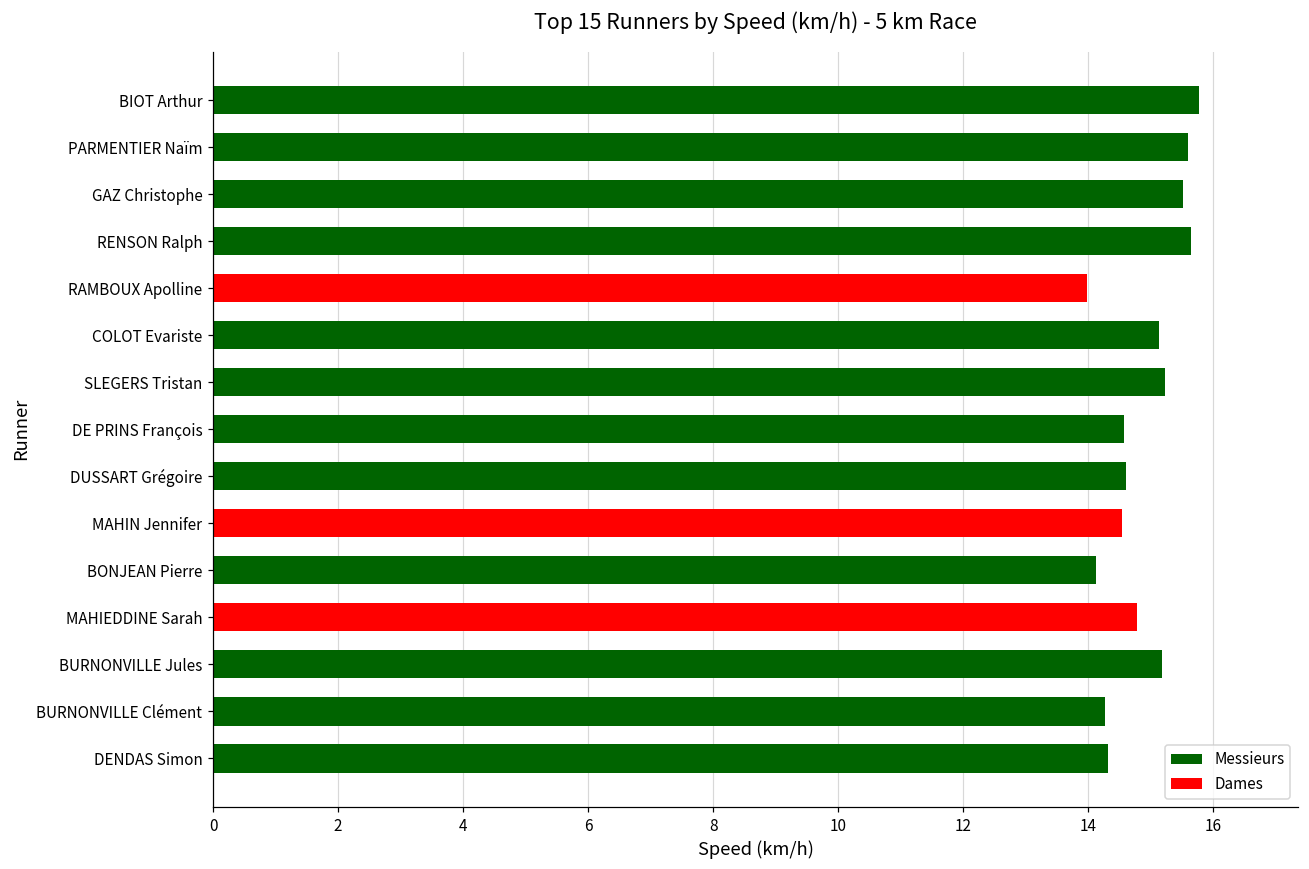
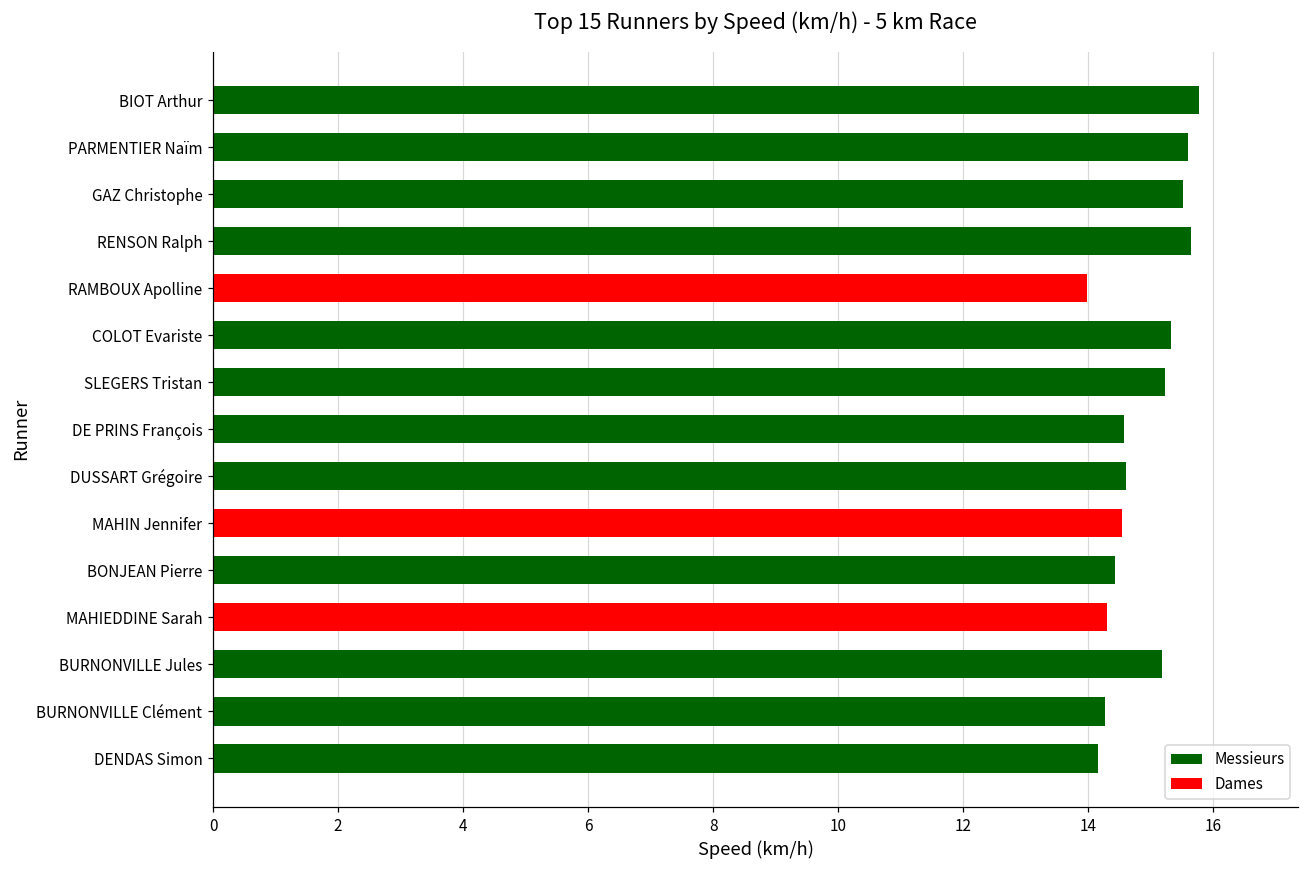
  {
    "BIOT Arthur": 15.8,
    "PARMENTIER Naïm": 15.6,
    "GAZ Christophe": 15.5,
    "RENSON Ralph": 15.6,
    "RAMBOUX Apolline": 14.0,
-   "COLOT Evariste": 15.1,
+   "COLOT Evariste": 15.3,
    "SLEGERS Tristan": 15.2,
    "DE PRINS François": 14.6,
    "DUSSART Grégoire": 14.6,
    "MAHIN Jennifer": 14.5,
-   "BONJEAN Pierre": 14.1,
-   "MAHIEDDINE Sarah": 14.8,
+   "BONJEAN Pierre": 14.4,
+   "MAHIEDDINE Sarah": 14.3,
    "BURNONVILLE Jules": 15.2,
    "BURNONVILLE Clément": 14.3,
-   "DENDAS Simon": 14.3
+   "DENDAS Simon": 14.1
  }
